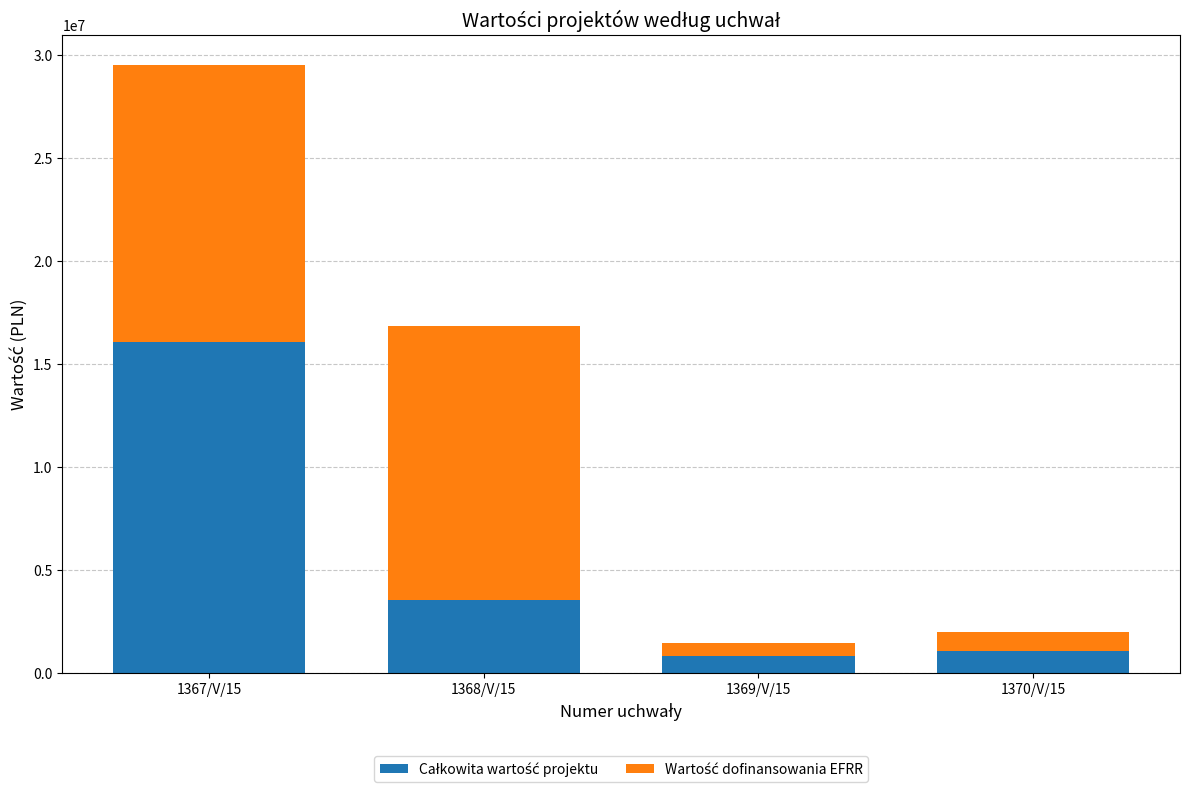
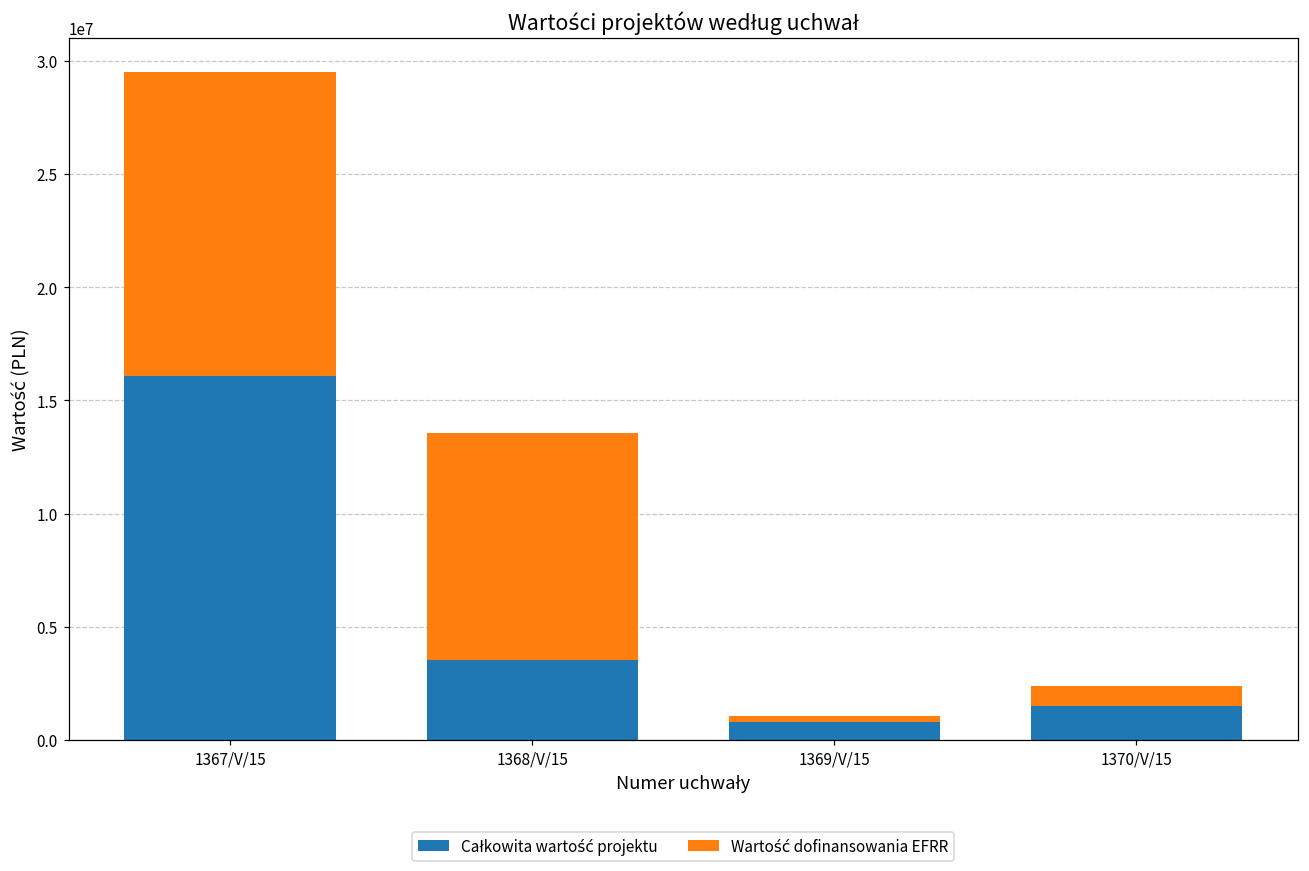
  {
    "Całkowita wartość projektu": {
      "1367/V/15": 16100000,
      "1368/V/15": 3500000,
      "1369/V/15": 800000,
-     "1370/V/15": 1100000
+     "1370/V/15": 1500000
    },
    "Wartość dofinansowania EFRR": {
      "1367/V/15": 13500000,
-     "1368/V/15": 13300000,
-     "1369/V/15": 700000,
+     "1368/V/15": 10000000,
+     "1369/V/15": 300000,
      "1370/V/15": 900000
    }
  }
